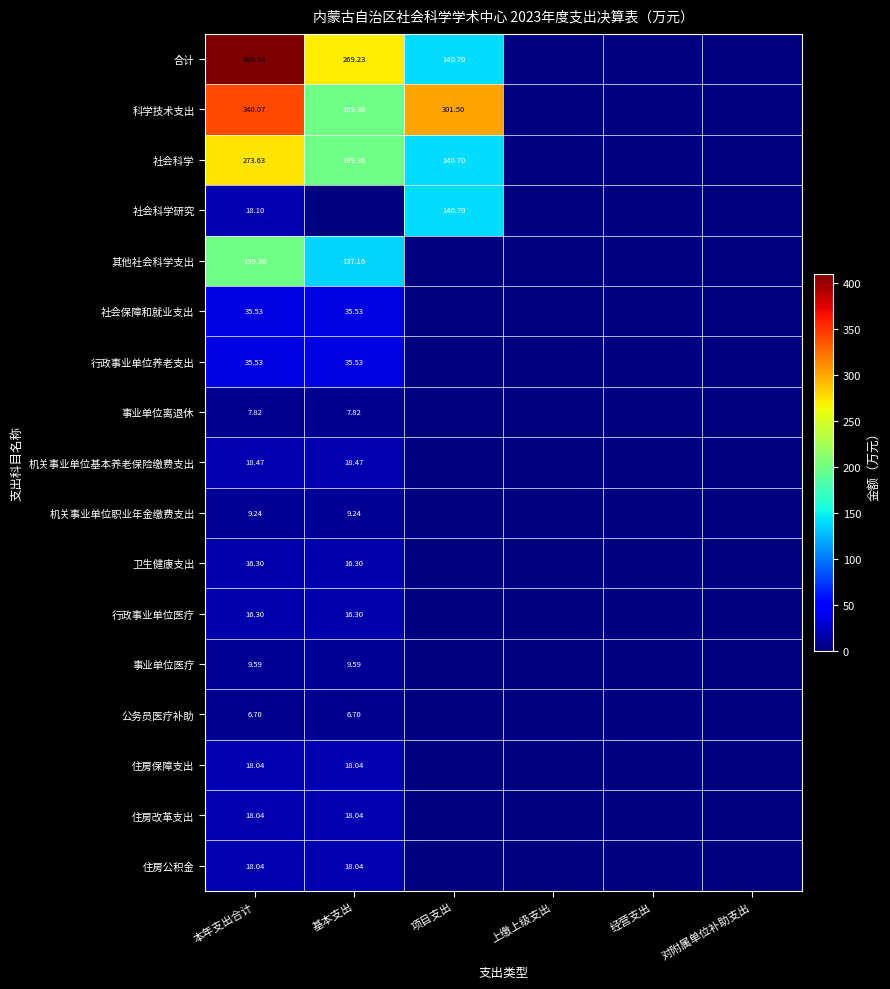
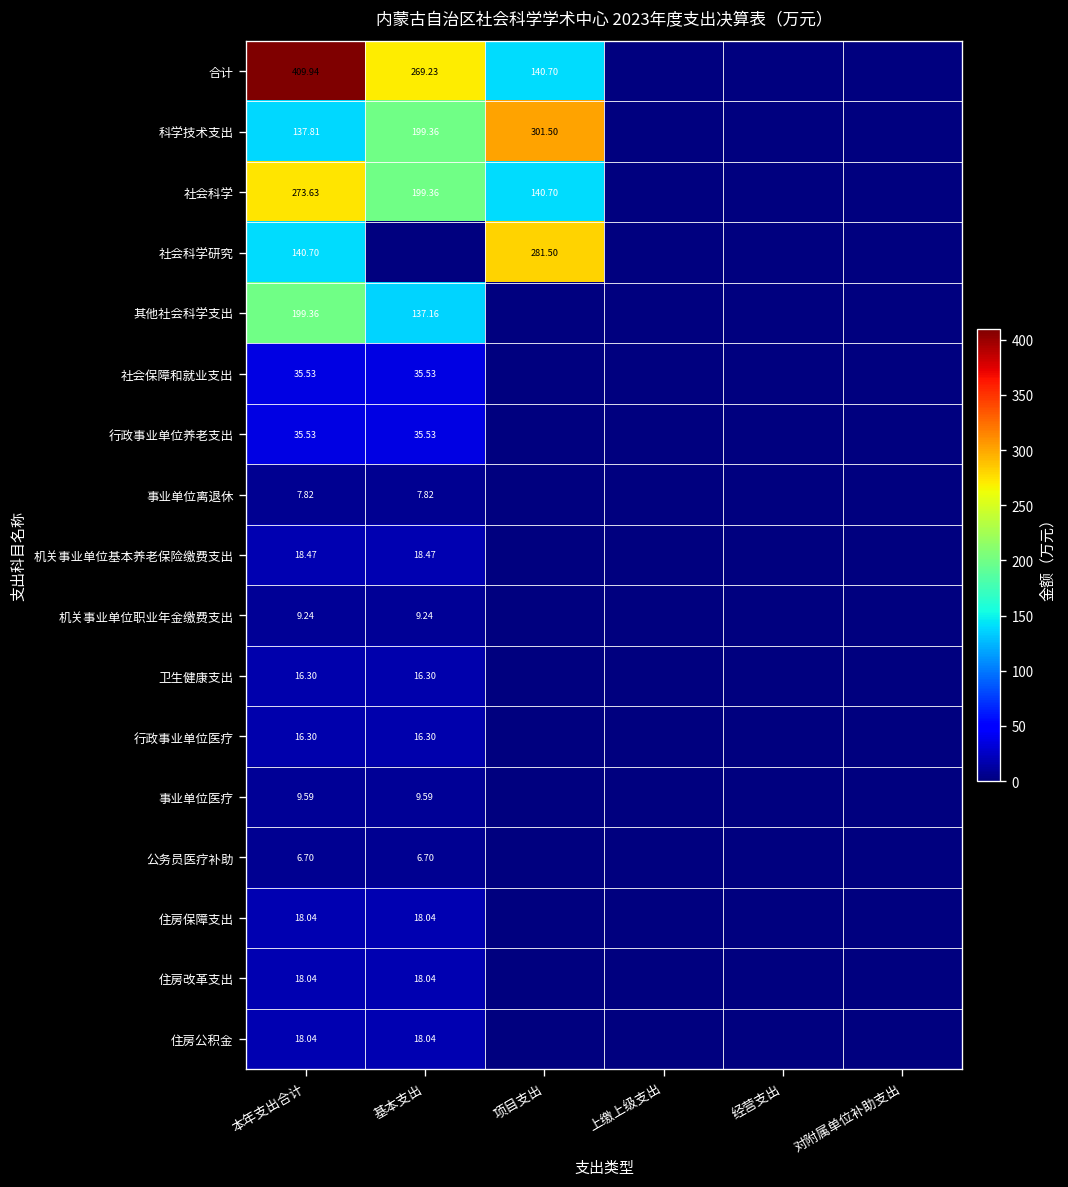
  {
    "合计": {
      "本年支出合计": 409.94,
      "基本支出": 269.23,
      "项目支出": 140.70
    },
    "科学技术支出": {
-     "本年支出合计": 340.07,
+     "本年支出合计": 137.81,
      "基本支出": 199.36,
      "项目支出": 301.50
    },
    "社会科学": {
      "本年支出合计": 273.63,
      "基本支出": 199.36,
      "项目支出": 140.70
    },
    "社会科学研究": {
-     "本年支出合计": 18.10,
-     "项目支出": 140.70
+     "本年支出合计": 140.70,
+     "项目支出": 281.50
    },
    "其他社会科学支出": {
      "本年支出合计": 199.36,
      "基本支出": 137.16
    },
    "社会保障和就业支出": {
      "本年支出合计": 35.53,
      "基本支出": 35.53
    },
    "行政事业单位养老支出": {
      "本年支出合计": 35.53,
      "基本支出": 35.53
    },
    "事业单位离退休": {
      "本年支出合计": 7.82,
      "基本支出": 7.82
    },
    "机关事业单位基本养老保险缴费支出": {
      "本年支出合计": 18.47,
      "基本支出": 18.47
    },
    "机关事业单位职业年金缴费支出": {
      "本年支出合计": 9.24,
      "基本支出": 9.24
    },
    "卫生健康支出": {
      "本年支出合计": 16.30,
      "基本支出": 16.30
    },
    "行政事业单位医疗": {
      "本年支出合计": 16.30,
      "基本支出": 16.30
    },
    "事业单位医疗": {
      "本年支出合计": 9.59,
      "基本支出": 9.59
    },
    "公务员医疗补助": {
      "本年支出合计": 6.70,
      "基本支出": 6.70
    },
    "住房保障支出": {
      "本年支出合计": 18.04,
      "基本支出": 18.04
    },
    "住房改革支出": {
      "本年支出合计": 18.04,
      "基本支出": 18.04
    },
    "住房公积金": {
      "本年支出合计": 18.04,
      "基本支出": 18.04
    }
  }
